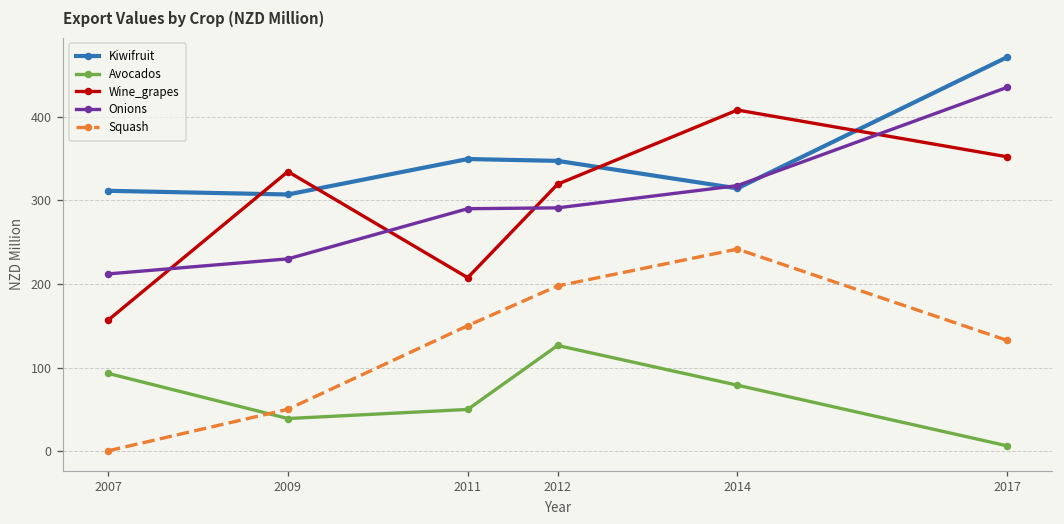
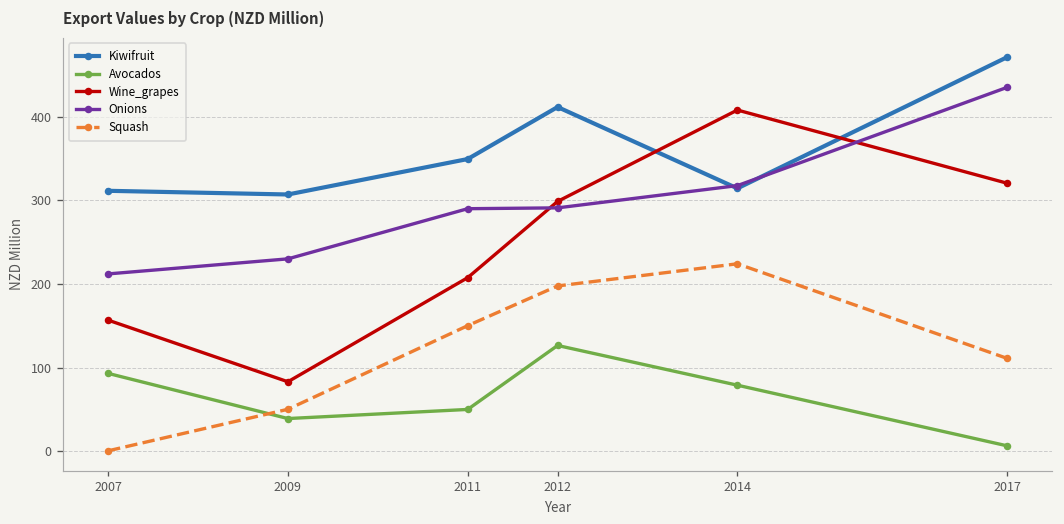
  {
    "Kiwifruit": {
      "2007": 310,
      "2009": 310,
      "2011": 350,
-     "2012": 350,
+     "2012": 410,
      "2017": 470
    },
    "Avocados": {
      "2007": 90,
      "2009": 40,
      "2011": 50,
      "2012": 130,
      "2014": 80,
      "2017": 10
    },
    "Wine_grapes": {
      "2007": 160,
-     "2009": 330,
+     "2009": 80,
      "2011": 210,
-     "2012": 320,
+     "2012": 300,
      "2014": 410,
-     "2017": 350
+     "2017": 320
    },
    "Onions": {
      "2007": 210,
      "2009": 230,
      "2011": 290,
      "2012": 290,
      "2017": 440
    },
    "Squash": {
      "2007": 0,
      "2009": 50,
      "2011": 150,
      "2012": 200,
-     "2014": 240,
-     "2017": 130
+     "2014": 220,
+     "2017": 110
    }
  }
